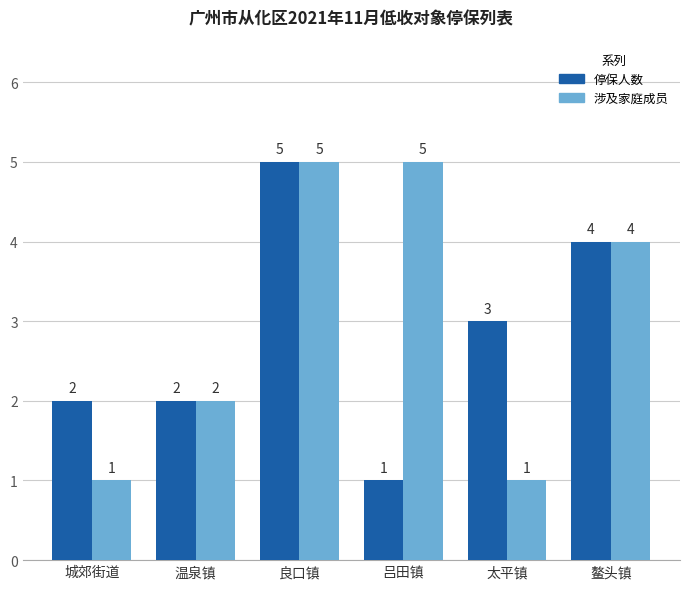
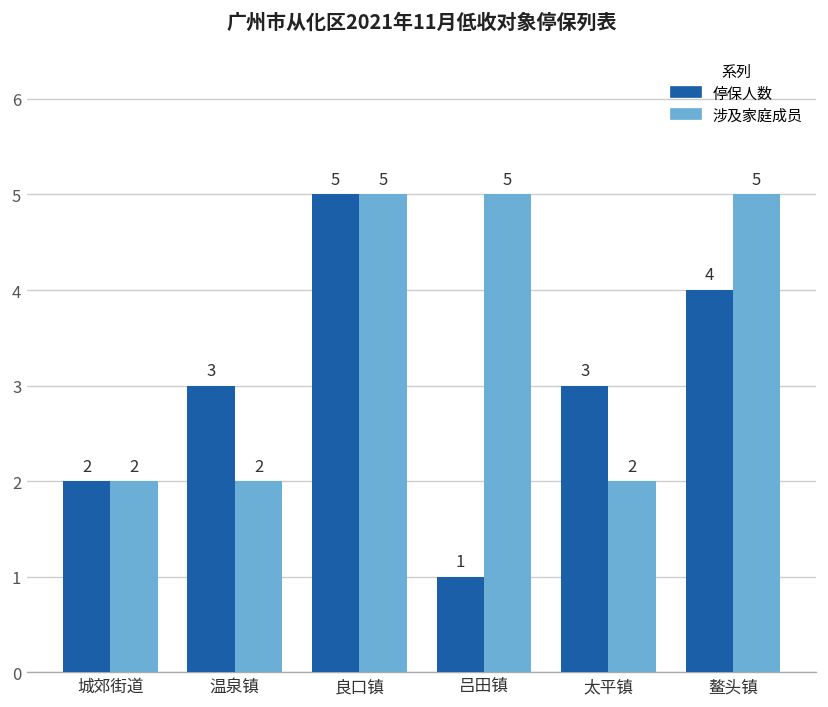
  {
    "停保人数": {
      "城郊街道": 2,
-     "温泉镇": 2,
+     "温泉镇": 3,
      "良口镇": 5,
      "吕田镇": 1,
      "太平镇": 3,
      "鳌头镇": 4
    },
    "涉及家庭成员": {
-     "城郊街道": 1,
+     "城郊街道": 2,
      "温泉镇": 2,
      "良口镇": 5,
      "吕田镇": 5,
-     "太平镇": 1,
-     "鳌头镇": 4
+     "太平镇": 2,
+     "鳌头镇": 5
    }
  }
